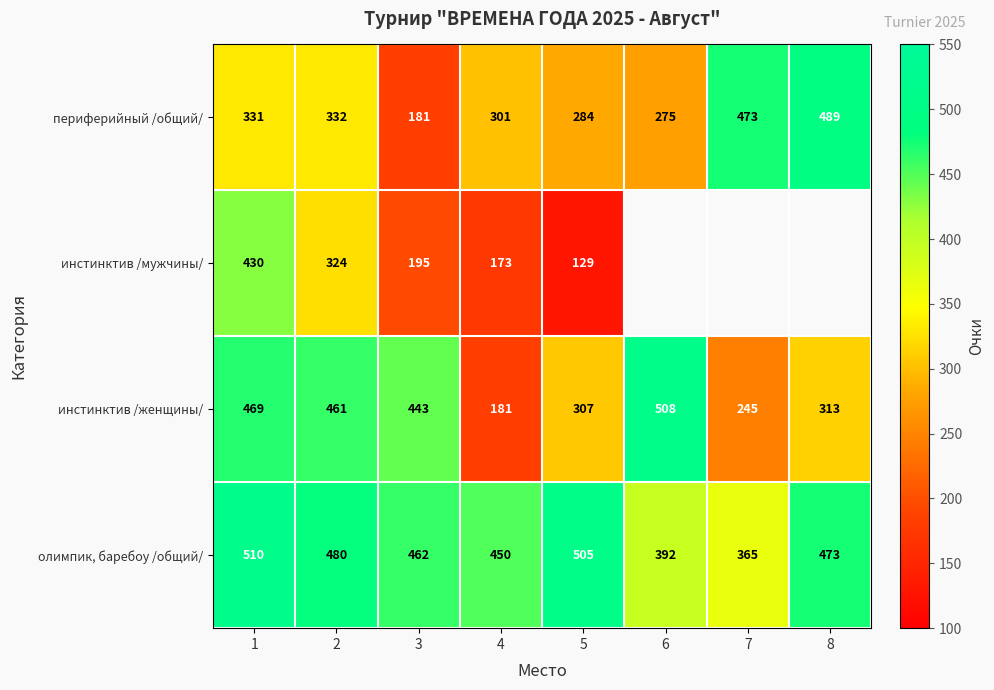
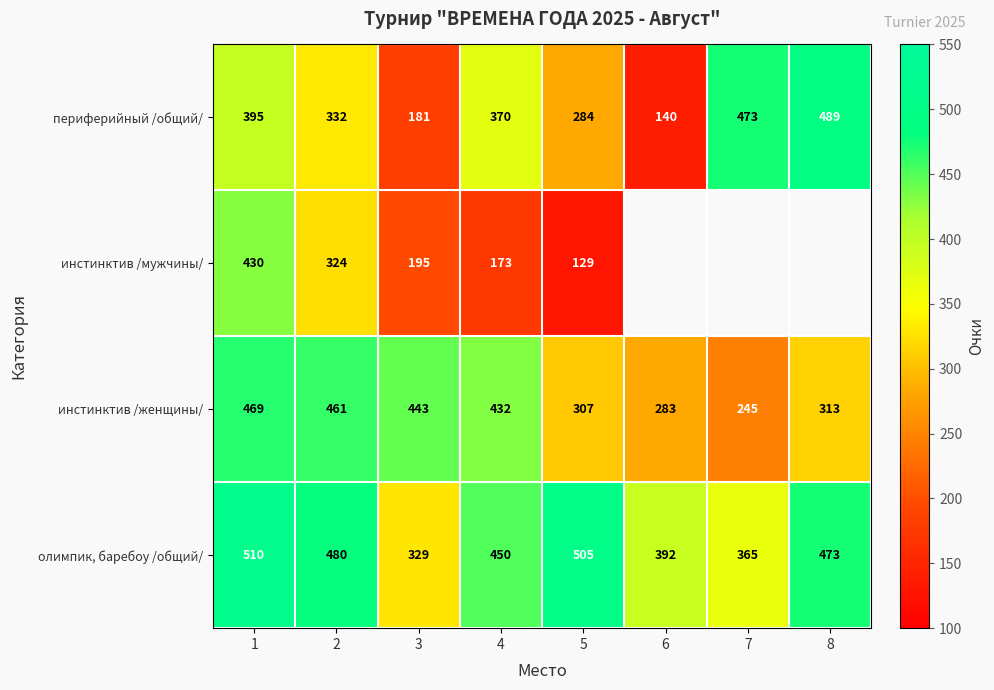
  {
    "периферийный /общий/": {
-     "1": 331,
+     "1": 395,
      "2": 332,
      "3": 181,
-     "4": 301,
+     "4": 370,
      "5": 284,
-     "6": 275,
+     "6": 140,
      "7": 473,
      "8": 489
    },
    "инстинктив /мужчины/": {
      "1": 430,
      "2": 324,
      "3": 195,
      "4": 173,
      "5": 129
    },
    "инстинктив /женщины/": {
      "1": 469,
      "2": 461,
      "3": 443,
-     "4": 181,
+     "4": 432,
      "5": 307,
-     "6": 508,
+     "6": 283,
      "7": 245,
      "8": 313
    },
    "олимпик, баребоу /общий/": {
      "1": 510,
      "2": 480,
-     "3": 462,
+     "3": 329,
      "4": 450,
      "5": 505,
      "6": 392,
      "7": 365,
      "8": 473
    }
  }
